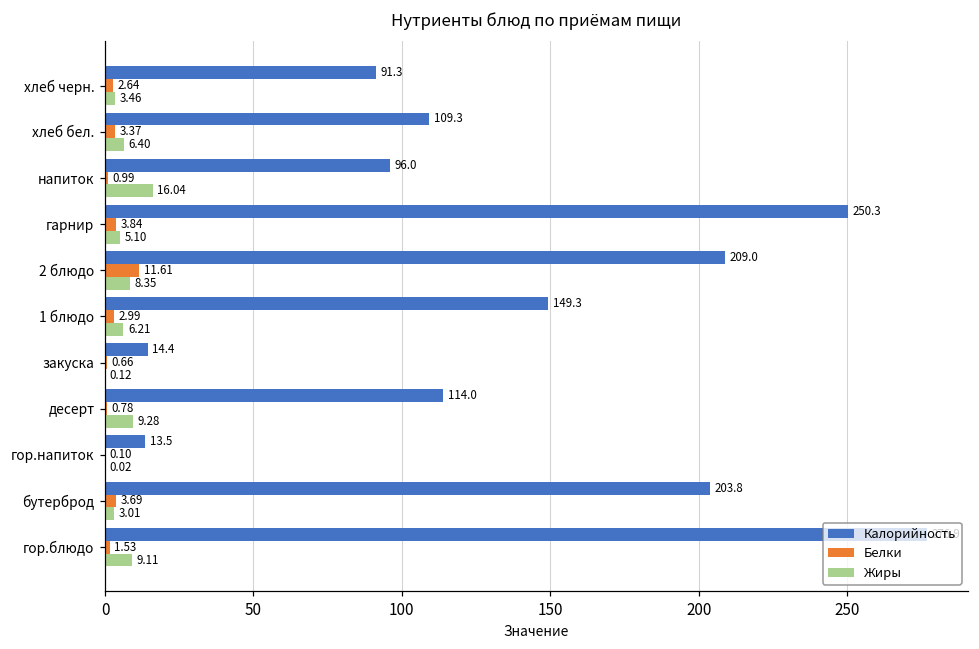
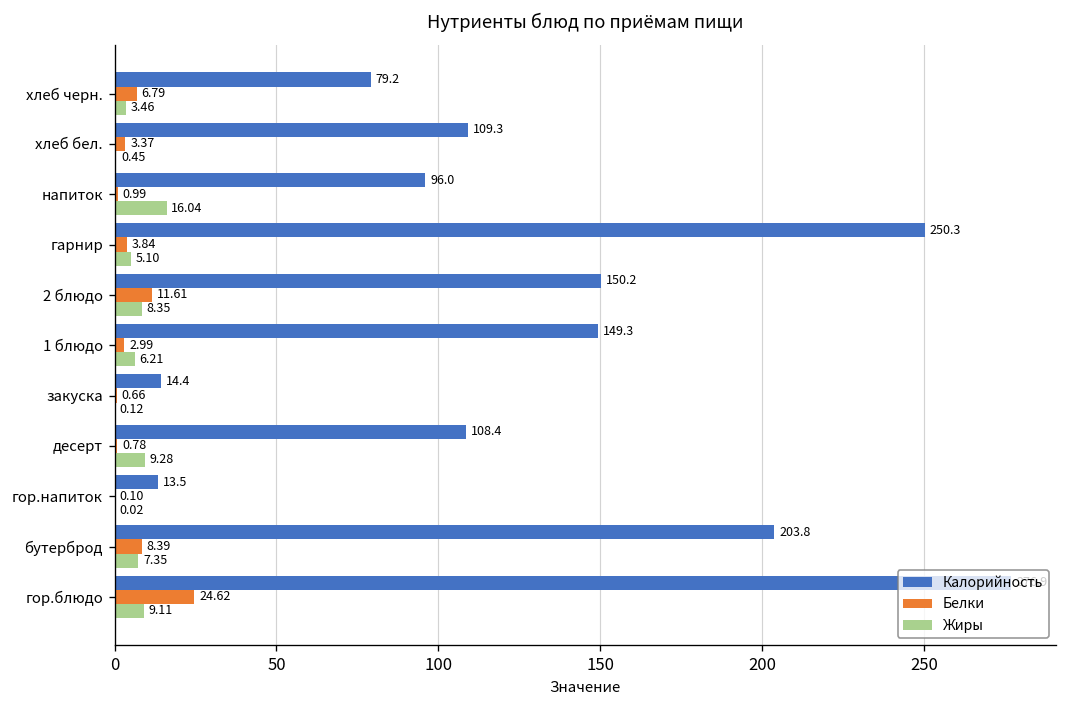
  {
    "Калорийность": {
-     "хлеб черн.": 91.3,
+     "хлеб черн.": 79.2,
      "хлеб бел.": 109.3,
      "напиток": 96.0,
      "гарнир": 250.3,
-     "2 блюдо": 209.0,
+     "2 блюдо": 150.2,
      "1 блюдо": 149.3,
      "закуска": 14.4,
-     "десерт": 114.0,
+     "десерт": 108.4,
      "гор.напиток": 13.5,
      "бутерброд": 203.8
    },
    "Белки": {
-     "хлеб черн.": 2.64,
+     "хлеб черн.": 6.79,
      "хлеб бел.": 3.37,
      "напиток": 0.99,
      "гарнир": 3.84,
      "2 блюдо": 11.61,
      "1 блюдо": 2.99,
      "закуска": 0.66,
      "десерт": 0.78,
      "гор.напиток": 0.10,
-     "бутерброд": 3.69,
-     "гор.блюдо": 1.53
+     "бутерброд": 8.39,
+     "гор.блюдо": 24.62
    },
    "Жиры": {
      "хлеб черн.": 3.46,
-     "хлеб бел.": 6.40,
+     "хлеб бел.": 0.45,
      "напиток": 16.04,
      "гарнир": 5.10,
      "2 блюдо": 8.35,
      "1 блюдо": 6.21,
      "закуска": 0.12,
      "десерт": 9.28,
      "гор.напиток": 0.02,
-     "бутерброд": 3.01,
+     "бутерброд": 7.35,
      "гор.блюдо": 9.11
    }
  }
